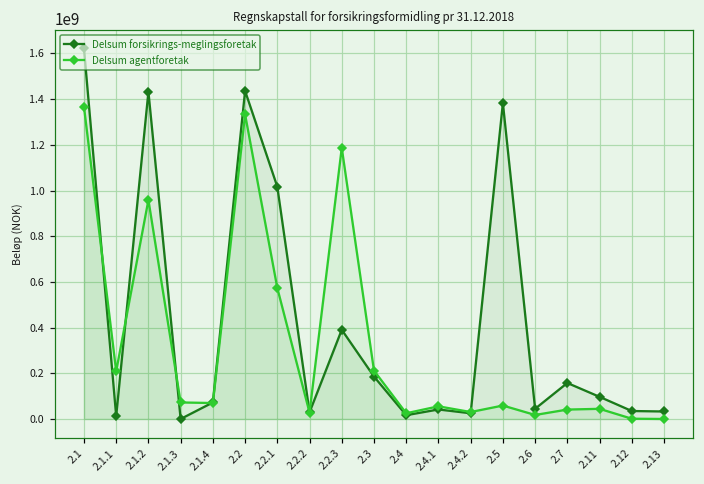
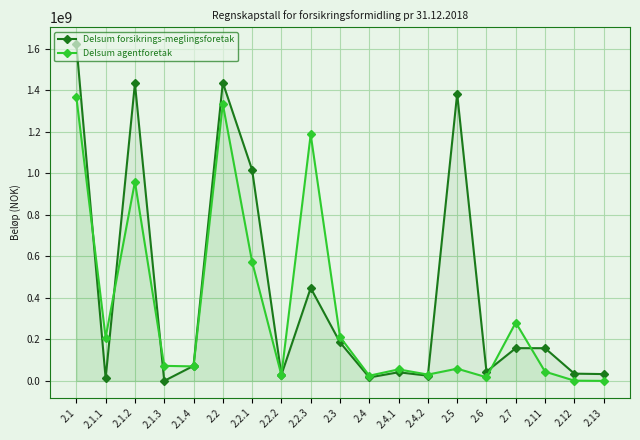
  {
    "Delsum forsikrings-meglingsforetak": {
      "2.1.1": 10000000,
      "2.1.2": 1430000000,
      "2.1.3": 0,
      "2.2": 1440000000,
      "2.2.1": 1020000000,
-     "2.2.3": 390000000,
+     "2.2.3": 450000000,
      "2.3": 190000000,
      "2.4.1": 40000000,
      "2.5": 1380000000,
      "2.6": 40000000,
      "2.7": 160000000,
-     "2.11": 100000000,
+     "2.11": 160000000,
      "2.12": 30000000,
      "2.13": 30000000
    },
    "Delsum agentforetak": {
      "2.1": 1370000000,
      "2.1.1": 210000000,
      "2.1.2": 960000000,
      "2.1.3": 70000000,
      "2.2": 1330000000,
      "2.2.1": 570000000,
      "2.2.3": 1190000000,
      "2.3": 210000000,
      "2.4.1": 60000000,
      "2.5": 60000000,
      "2.6": 20000000,
-     "2.7": 40000000,
+     "2.7": 280000000,
      "2.11": 40000000,
      "2.12": 0,
      "2.13": 0
    }
  }
